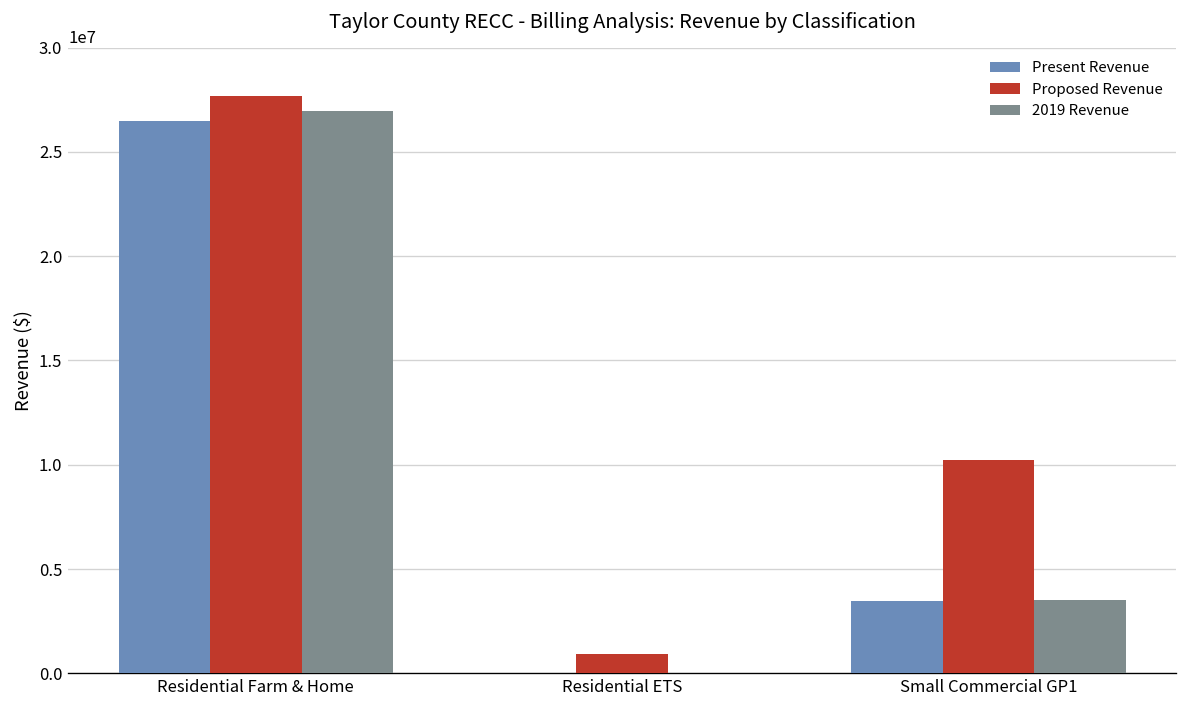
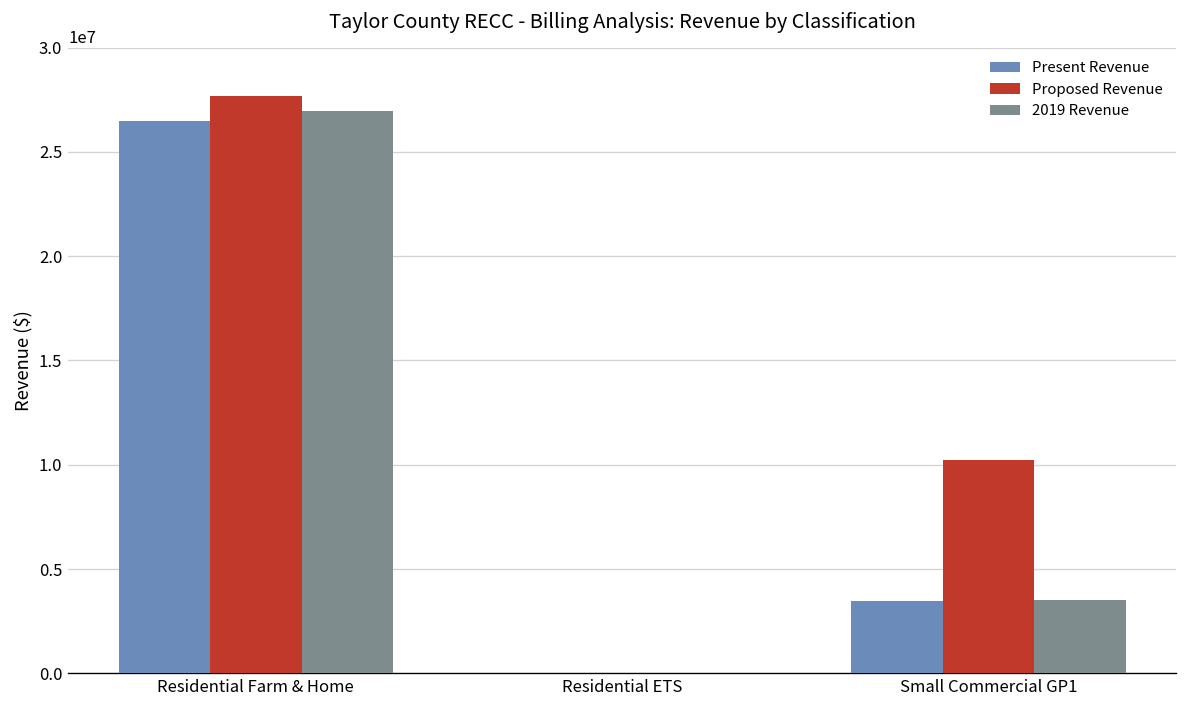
  {
    "Proposed Revenue": {
      "Residential Farm & Home": 27700000,
-     "Residential ETS": 900000,
+     "Residential ETS": 0,
      "Small Commercial GP1": 10200000
    }
  }
